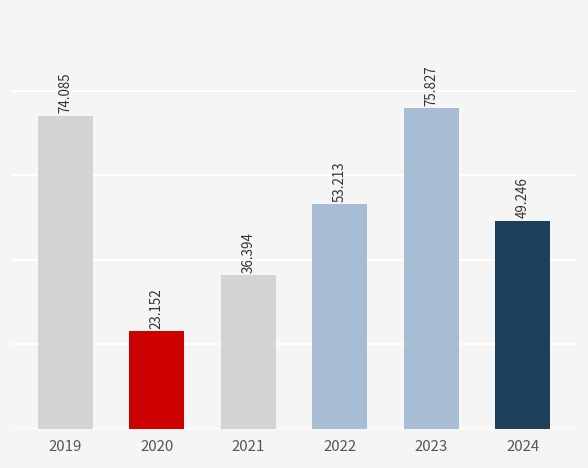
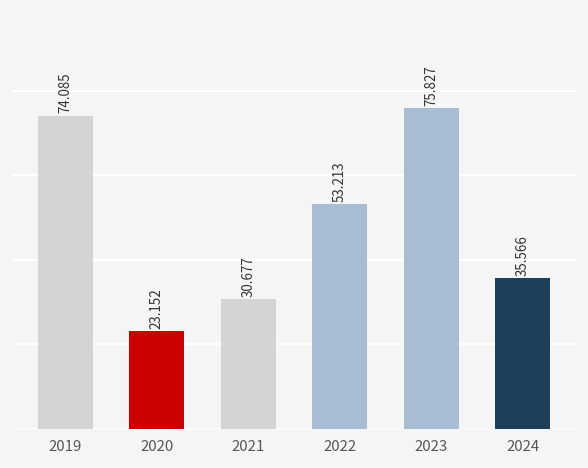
  {
-   "2021": 36.394,
-   "2024": 49.246
+   "2021": 30.677,
+   "2024": 35.566
  }
